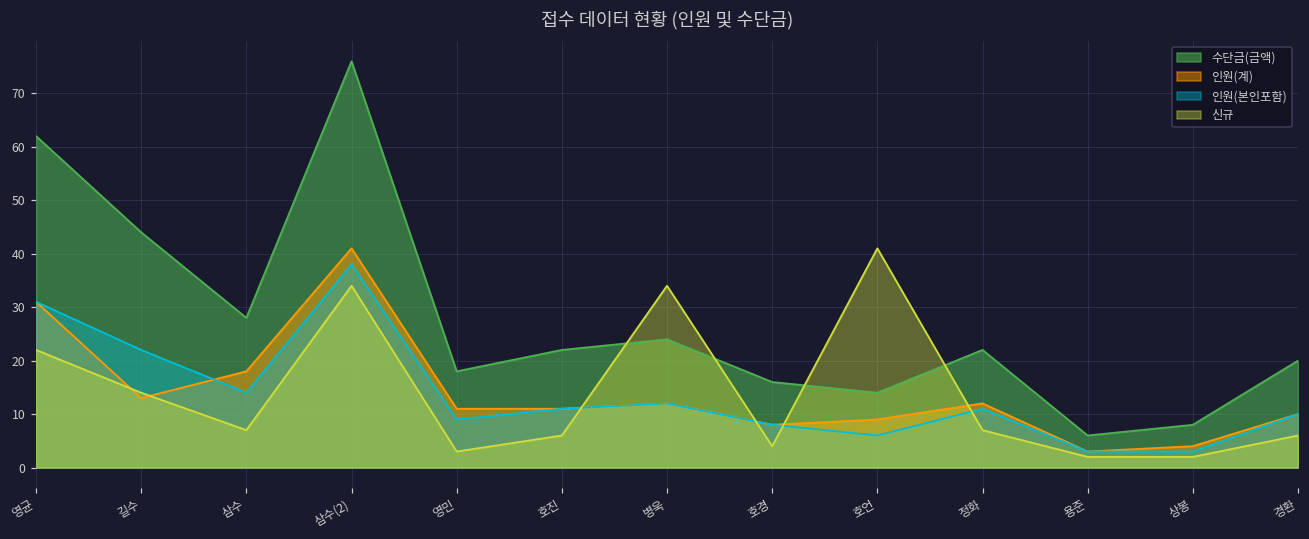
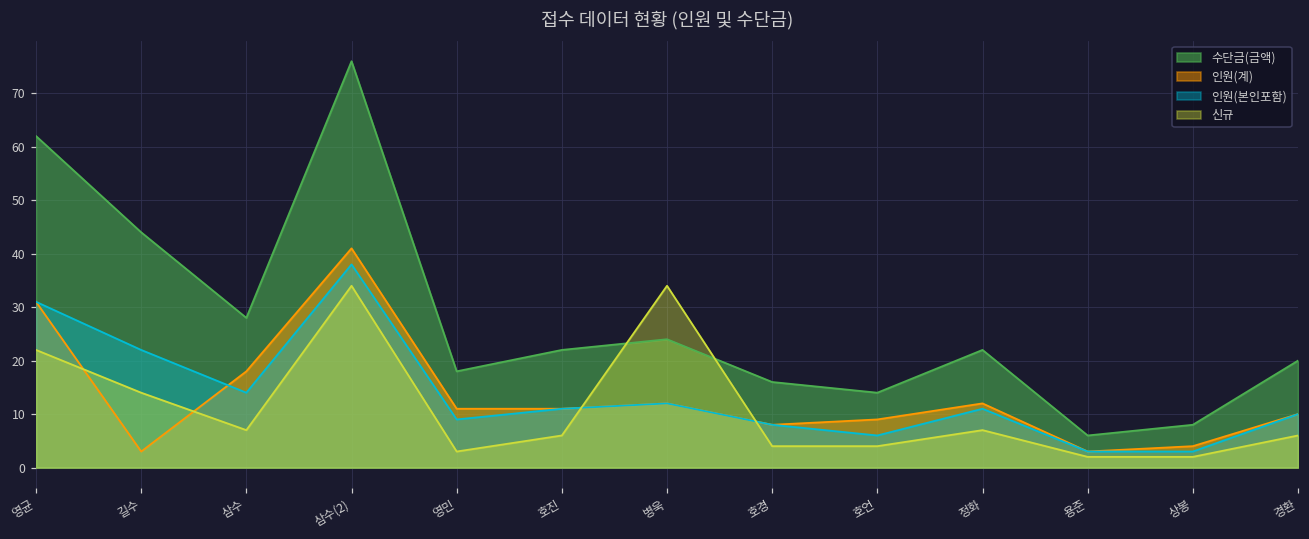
  {
    "수단금(금액)": {
      "영균": 62,
      "길수": 44,
      "삼수": 28,
      "삼수(2)": 76,
      "영민": 18,
      "호진": 22,
      "병욱": 24,
      "호경": 16,
      "호언": 14,
      "정화": 22,
      "용준": 6,
      "상봉": 8,
      "경환": 20
    },
    "인원(계)": {
-     "길수": 13,
+     "길수": 3,
      "삼수": 18,
      "삼수(2)": 41,
      "영민": 11,
      "호언": 9,
      "정화": 12,
      "상봉": 4
    },
    "인원(본인포함)": {
      "길수": 22,
      "삼수": 14,
      "삼수(2)": 38,
      "영민": 9,
      "호언": 6,
      "정화": 11,
      "상봉": 3
    },
    "신규": {
      "영균": 22,
      "길수": 14,
      "삼수": 7,
      "삼수(2)": 34,
      "영민": 3,
      "호진": 6,
      "병욱": 34,
      "호경": 4,
-     "호언": 41,
+     "호언": 4,
      "정화": 7,
      "용준": 2,
      "상봉": 2,
      "경환": 6
    }
  }
